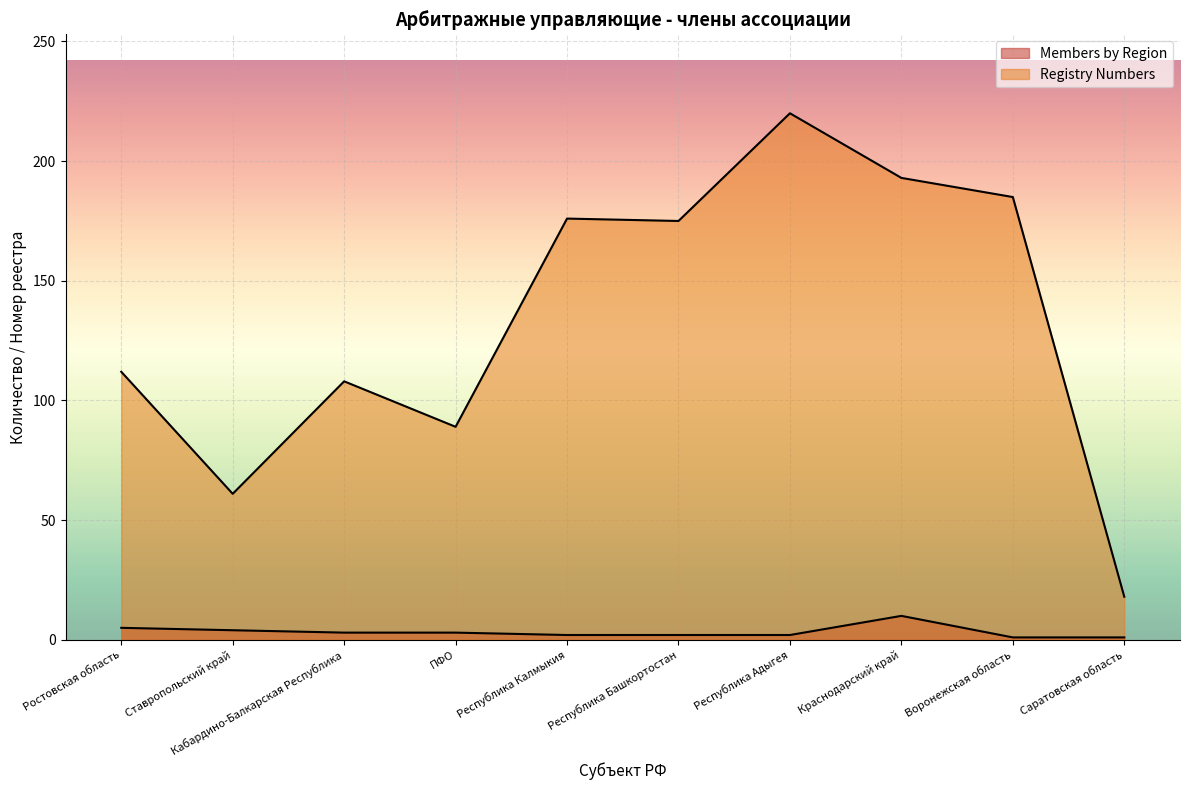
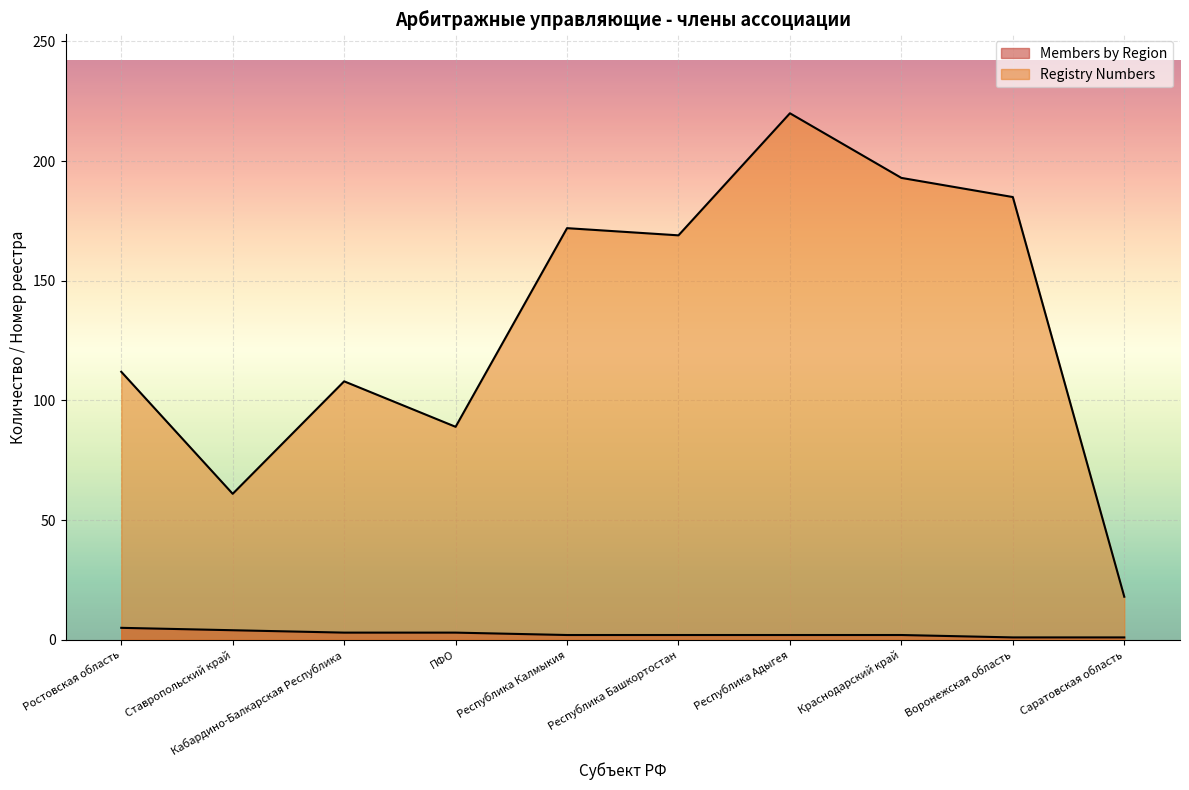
  {
    "Members by Region": {
      "Ростовская область": 5,
      "Ставропольский край": 4,
      "Кабардино-Балкарская Республика": 3,
      "ПФО": 3,
      "Республика Калмыкия": 2,
      "Республика Башкортостан": 2,
      "Республика Адыгея": 2,
-     "Краснодарский край": 10,
+     "Краснодарский край": 2,
      "Воронежская область": 1,
      "Саратовская область": 1
    },
    "Registry Numbers": {
      "Ростовская область": 112,
      "Ставропольский край": 61,
      "Кабардино-Балкарская Республика": 108,
      "ПФО": 89,
-     "Республика Калмыкия": 176,
-     "Республика Башкортостан": 175,
+     "Республика Калмыкия": 172,
+     "Республика Башкортостан": 169,
      "Республика Адыгея": 220,
      "Краснодарский край": 193,
      "Воронежская область": 185,
      "Саратовская область": 18
    }
  }
